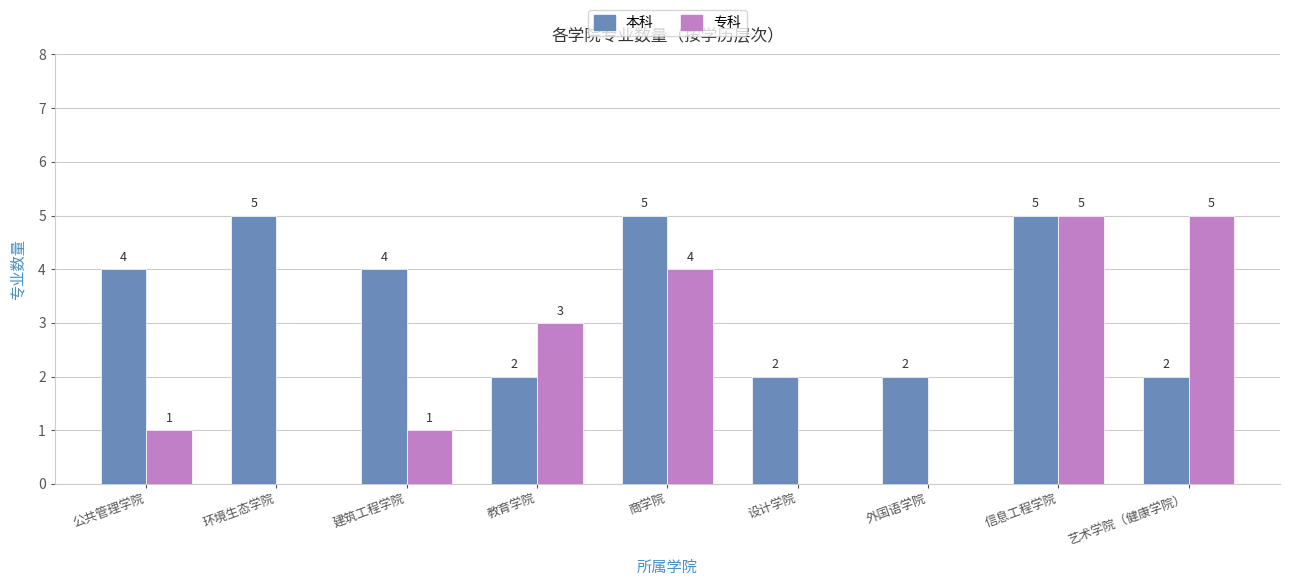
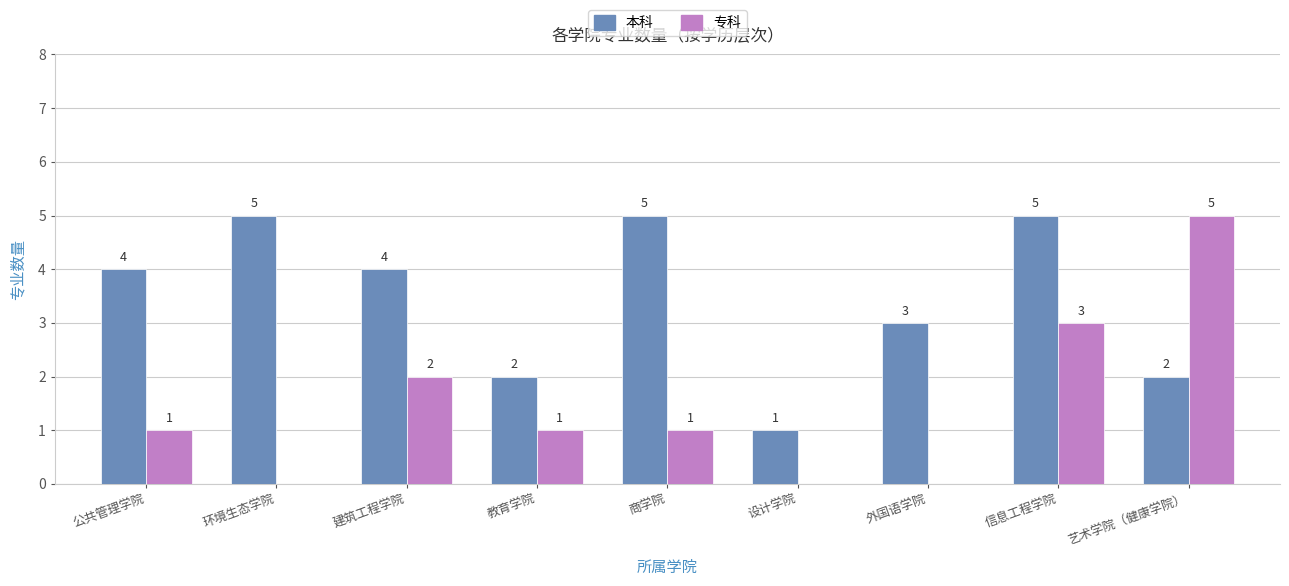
  {
    "本科": {
      "公共管理学院": 4,
      "环境生态学院": 5,
      "建筑工程学院": 4,
      "教育学院": 2,
      "商学院": 5,
-     "设计学院": 2,
-     "外国语学院": 2,
+     "设计学院": 1,
+     "外国语学院": 3,
      "信息工程学院": 5,
      "艺术学院（健康学院）": 2
    },
    "专科": {
      "公共管理学院": 1,
-     "建筑工程学院": 1,
-     "教育学院": 3,
-     "商学院": 4,
-     "信息工程学院": 5,
+     "建筑工程学院": 2,
+     "教育学院": 1,
+     "商学院": 1,
+     "信息工程学院": 3,
      "艺术学院（健康学院）": 5
    }
  }
